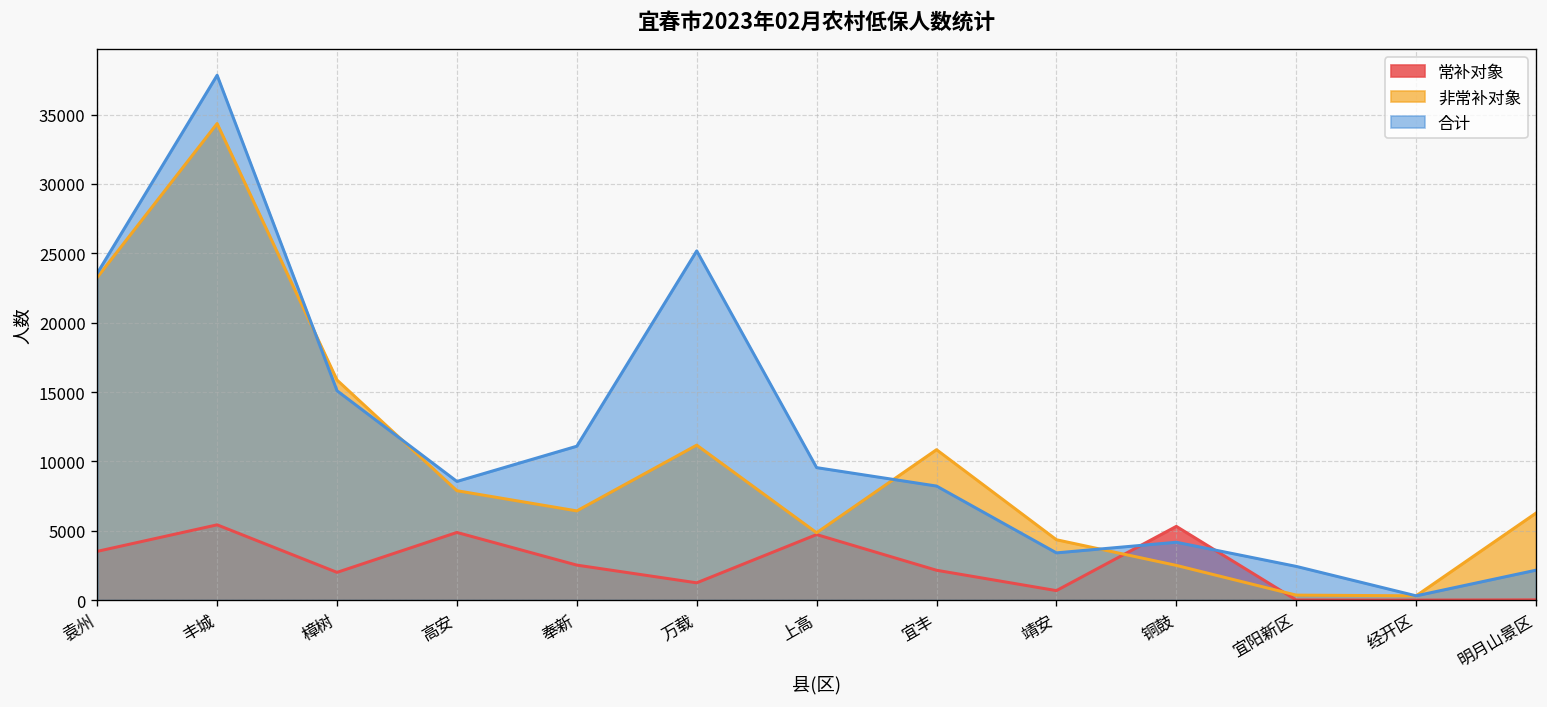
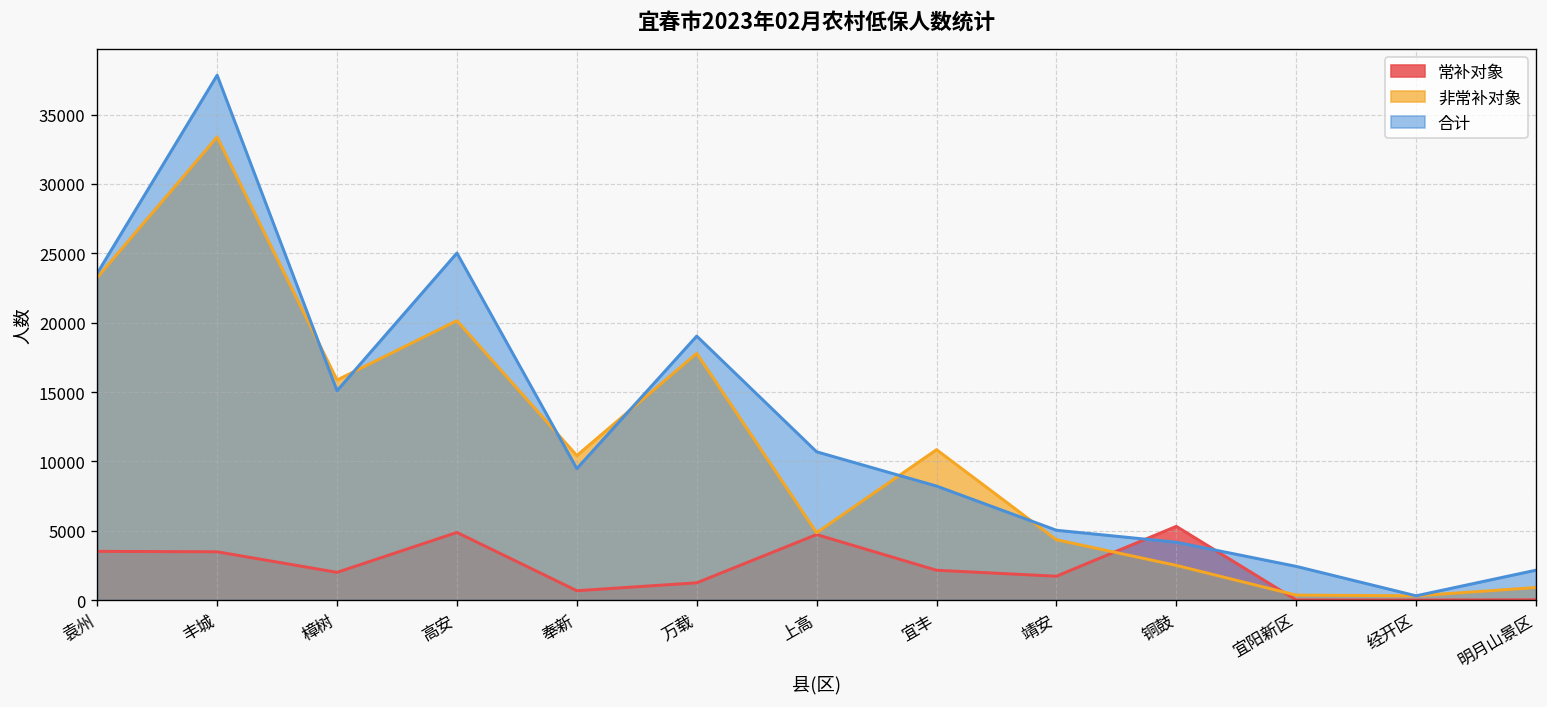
  {
    "常补对象": {
      "袁州": 3500,
-     "丰城": 5400,
+     "丰城": 3500,
      "樟树": 2000,
      "高安": 4900,
-     "奉新": 2500,
+     "奉新": 700,
      "万载": 1200,
      "宜丰": 2200,
-     "靖安": 700,
+     "靖安": 1700,
      "铜鼓": 5300,
      "宜阳新区": 0,
      "经开区": 0,
      "明月山景区": 0
    },
    "非常补对象": {
      "袁州": 23300,
-     "丰城": 34400,
+     "丰城": 33400,
      "樟树": 15900,
-     "高安": 7900,
-     "奉新": 6400,
-     "万载": 11200,
+     "高安": 20100,
+     "奉新": 10400,
+     "万载": 17800,
      "宜丰": 10800,
      "靖安": 4400,
      "铜鼓": 2500,
      "宜阳新区": 400,
-     "明月山景区": 6300
+     "明月山景区": 900
    },
    "合计": {
      "袁州": 23600,
      "丰城": 37800,
      "樟树": 15100,
-     "高安": 8600,
-     "奉新": 11100,
-     "万载": 25200,
-     "上高": 9500,
+     "高安": 25000,
+     "奉新": 9500,
+     "万载": 19000,
+     "上高": 10700,
      "宜丰": 8200,
-     "靖安": 3400,
+     "靖安": 5000,
      "铜鼓": 4200,
      "宜阳新区": 2400,
      "明月山景区": 2200
    }
  }
